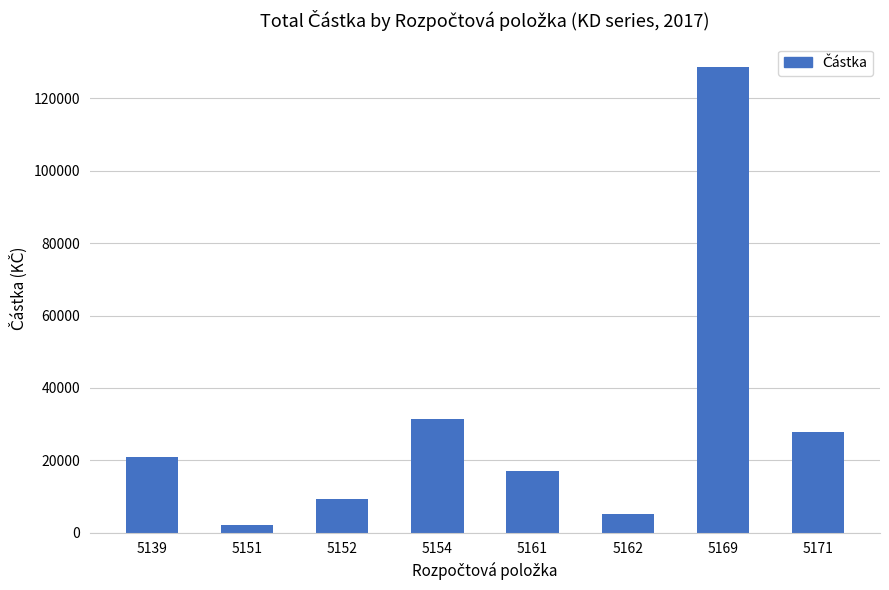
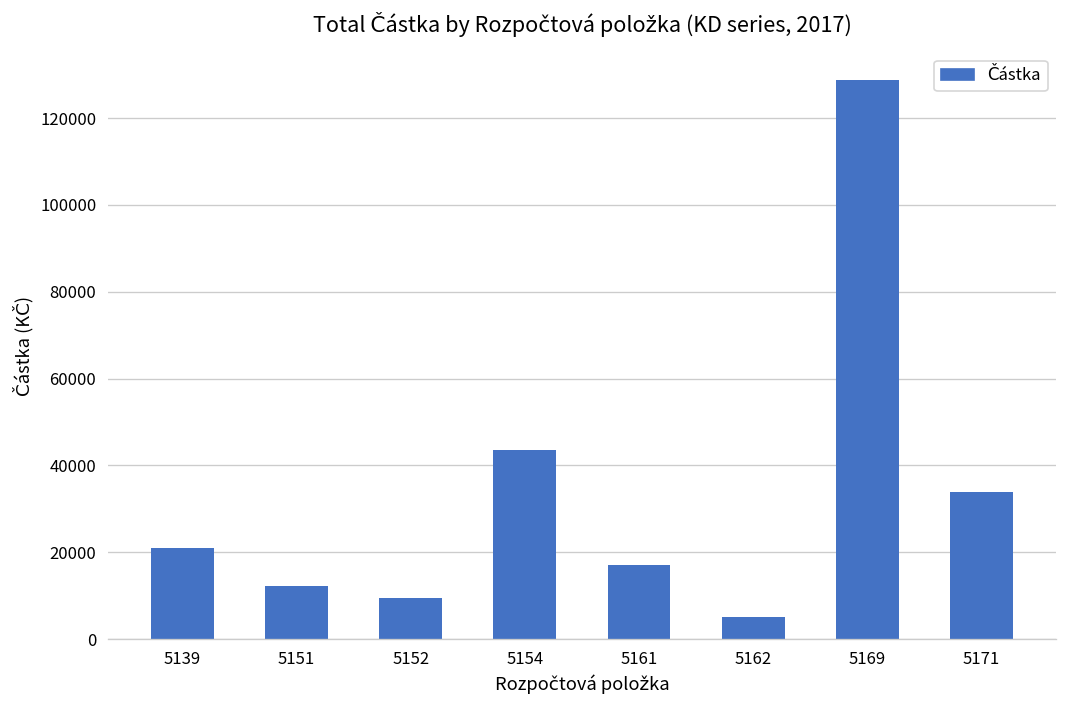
  {
    "5139": 21000,
-   "5151": 2000,
+   "5151": 12000,
    "5152": 9000,
-   "5154": 31000,
+   "5154": 44000,
    "5161": 17000,
    "5162": 5000,
    "5169": 129000,
-   "5171": 28000
+   "5171": 34000
  }
